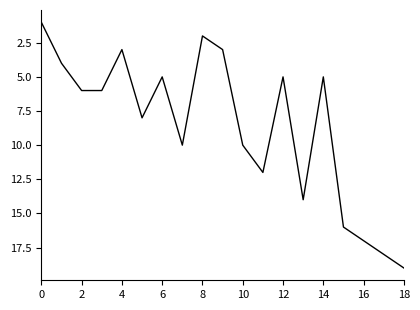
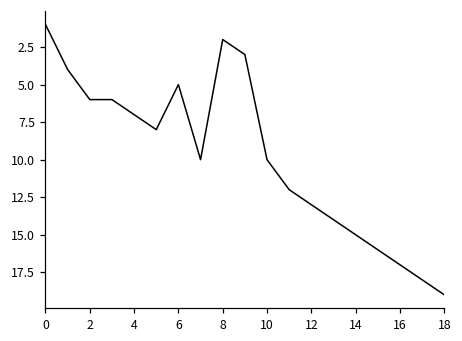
  {
    "0": 1,
    "2": 6,
-   "4": 3,
+   "4": 7,
    "6": 5,
    "8": 2,
    "10": 10,
-   "12": 5,
-   "14": 5,
+   "12": 13,
+   "14": 15,
    "16": 17,
    "18": 19
  }
